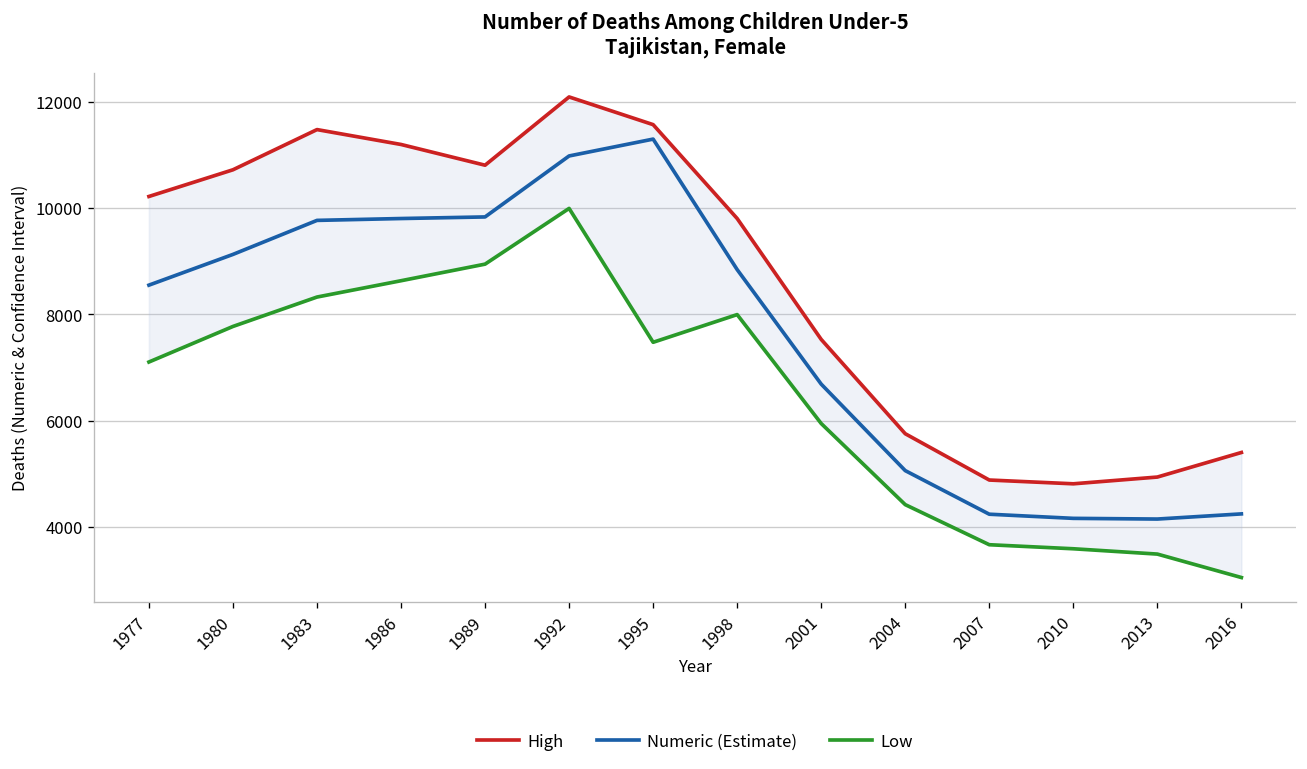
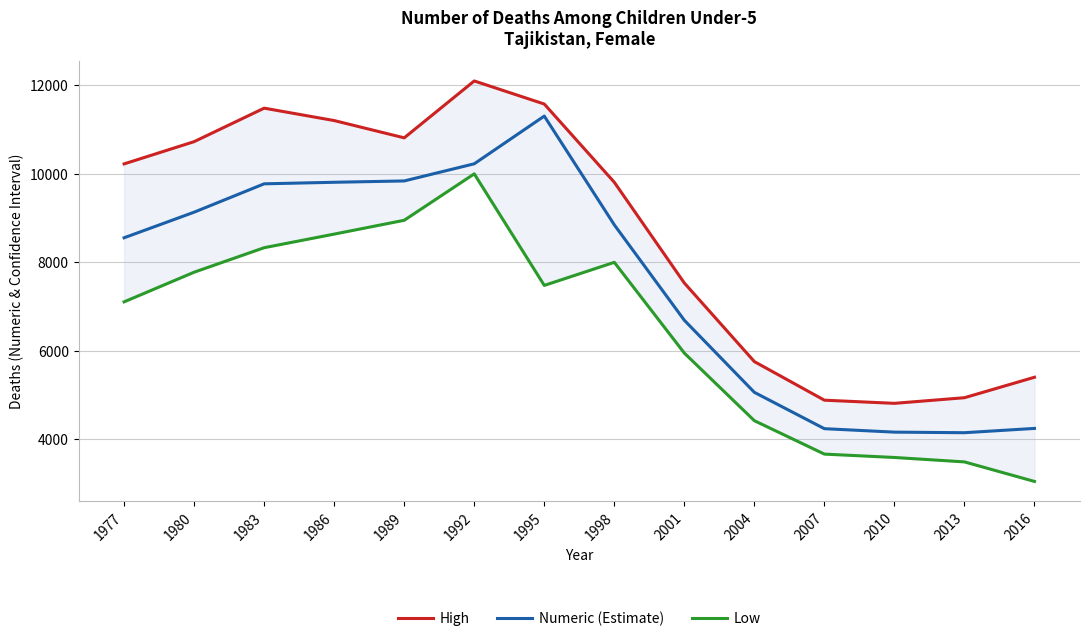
  {
    "High": {
      "1977": 10200,
      "1980": 10700,
      "1983": 11500,
      "1986": 11200,
      "1989": 10800,
      "1992": 12100,
      "1995": 11600,
      "1998": 9800,
      "2001": 7500,
      "2004": 5800,
      "2007": 4900,
      "2010": 4800,
      "2013": 4900,
      "2016": 5400
    },
    "Numeric (Estimate)": {
      "1977": 8600,
      "1980": 9100,
      "1983": 9800,
      "1986": 9800,
      "1989": 9800,
-     "1992": 11000,
+     "1992": 10200,
      "1995": 11300,
      "1998": 8800,
      "2001": 6700,
      "2004": 5100,
      "2007": 4200,
      "2010": 4200,
      "2013": 4200,
      "2016": 4200
    },
    "Low": {
      "1977": 7100,
      "1980": 7800,
      "1983": 8300,
      "1986": 8600,
      "1989": 8900,
      "1992": 10000,
      "1995": 7500,
      "1998": 8000,
      "2001": 5900,
      "2004": 4400,
      "2007": 3700,
      "2010": 3600,
      "2013": 3500,
      "2016": 3100
    }
  }
